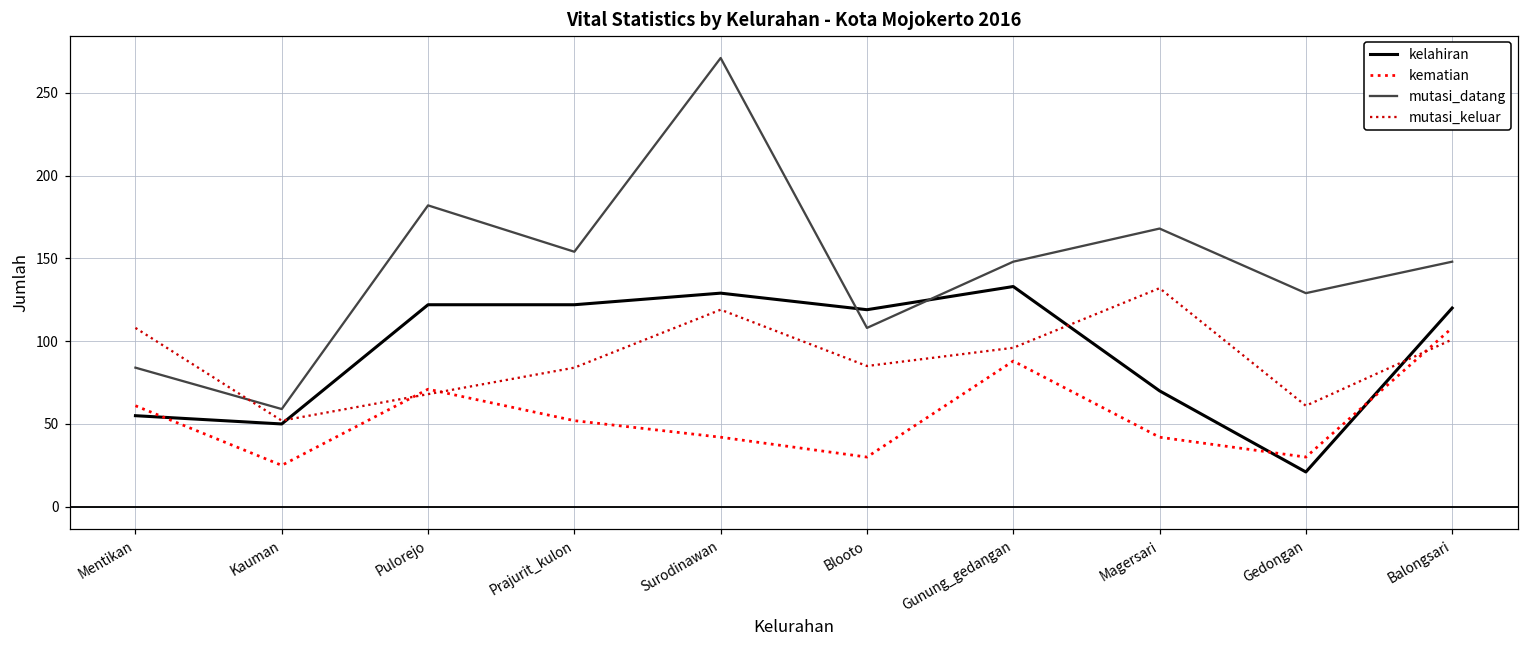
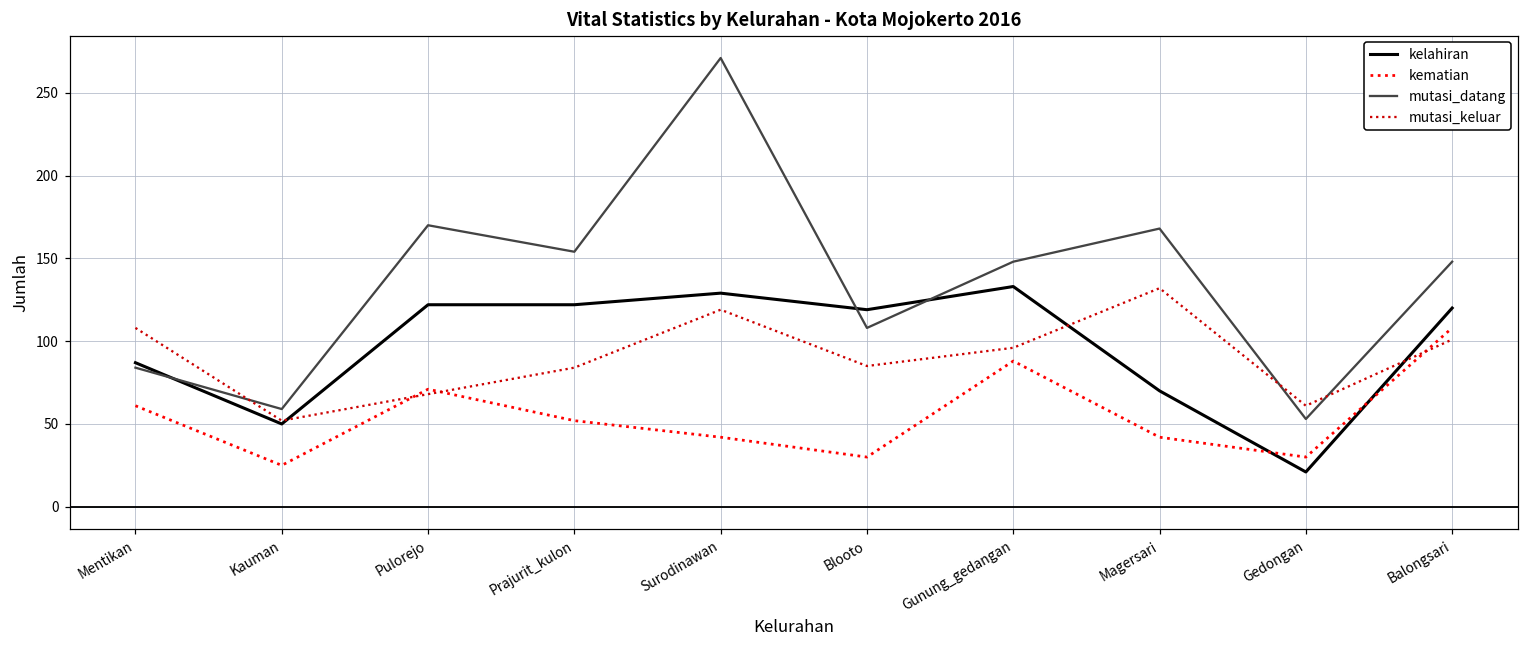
  {
    "kelahiran": {
-     "Mentikan": 55,
+     "Mentikan": 87,
      "Kauman": 50,
      "Pulorejo": 122,
      "Prajurit_kulon": 122,
      "Surodinawan": 129,
      "Blooto": 119,
      "Gunung_gedangan": 133,
      "Magersari": 70,
      "Gedongan": 21,
      "Balongsari": 120
    },
    "mutasi_datang": {
      "Mentikan": 84,
      "Kauman": 59,
-     "Pulorejo": 182,
+     "Pulorejo": 170,
      "Prajurit_kulon": 154,
      "Surodinawan": 271,
      "Blooto": 108,
      "Gunung_gedangan": 148,
      "Magersari": 168,
-     "Gedongan": 129,
+     "Gedongan": 53,
      "Balongsari": 148
    }
  }
